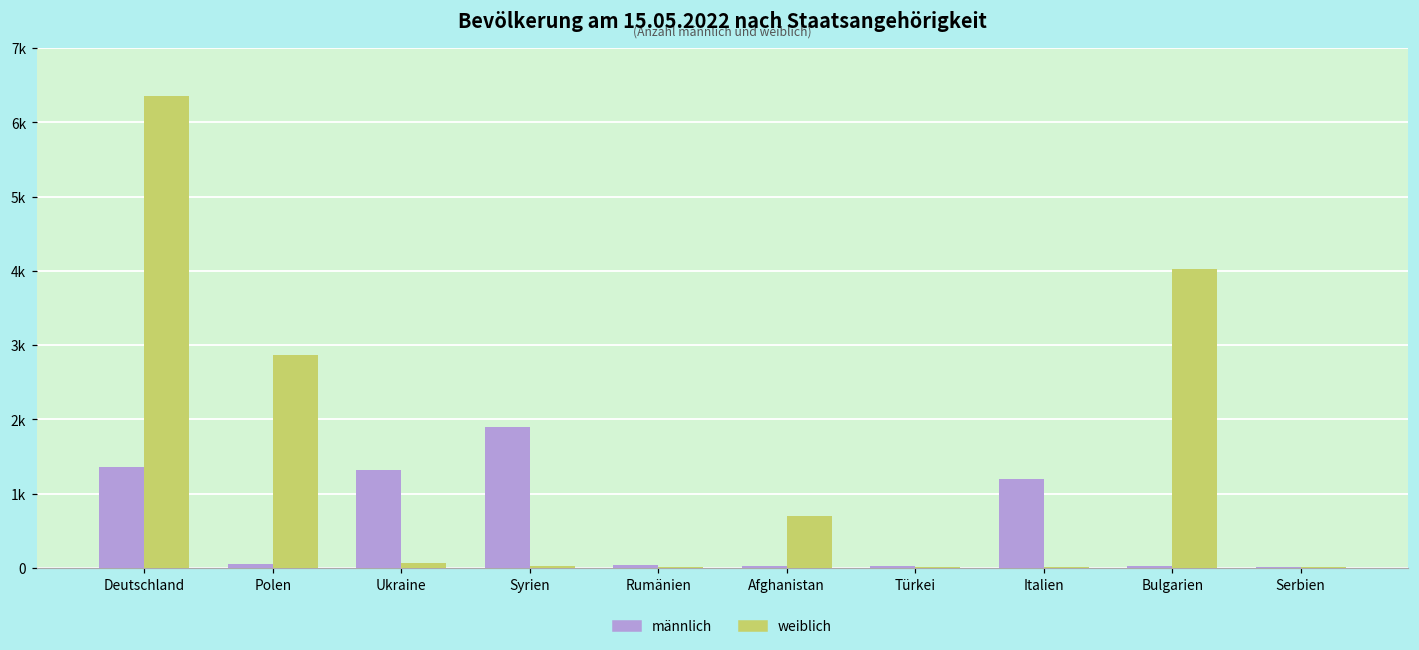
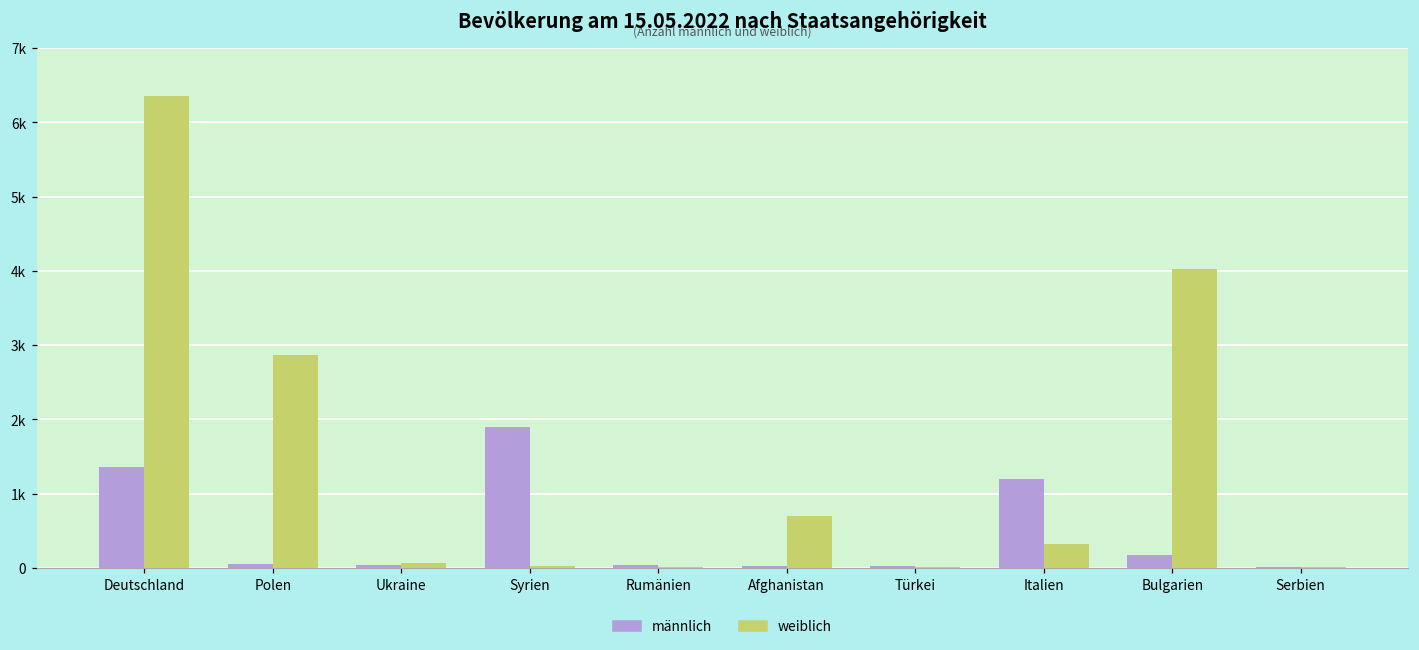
  {
    "männlich": {
      "Deutschland": 1400,
      "Polen": 100,
-     "Ukraine": 1300,
+     "Ukraine": 0,
      "Syrien": 1900,
      "Italien": 1200,
-     "Bulgarien": 0
+     "Bulgarien": 200
    },
    "weiblich": {
      "Deutschland": 6400,
      "Polen": 2900,
      "Ukraine": 100,
      "Afghanistan": 700,
-     "Italien": 0,
+     "Italien": 300,
      "Bulgarien": 4000
    }
  }
